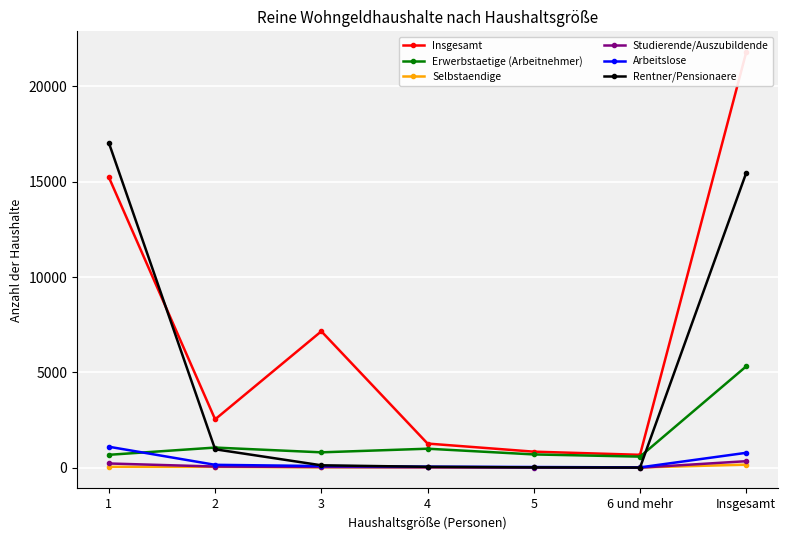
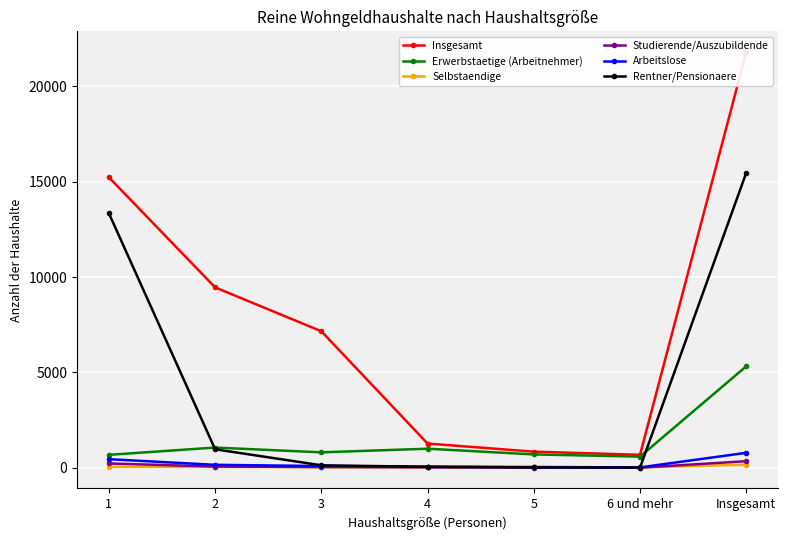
  {
    "Insgesamt": {
      "1": 15200,
-     "2": 2500,
+     "2": 9500,
      "3": 7200,
      "4": 1300,
      "5": 800
    },
    "Erwerbstaetige (Arbeitnehmer)": {
      "1": 700,
      "3": 800,
      "4": 1000,
      "5": 700,
      "Insgesamt": 5300
    },
    "Selbstaendige": {
      "1": 0,
      "Insgesamt": 200
    },
    "Studierende/Auszubildende": {
      "1": 200,
      "Insgesamt": 300
    },
    "Arbeitslose": {
-     "1": 1100,
+     "1": 400,
      "Insgesamt": 800
    },
    "Rentner/Pensionaere": {
-     "1": 17000,
+     "1": 13300,
      "Insgesamt": 15500
    }
  }
